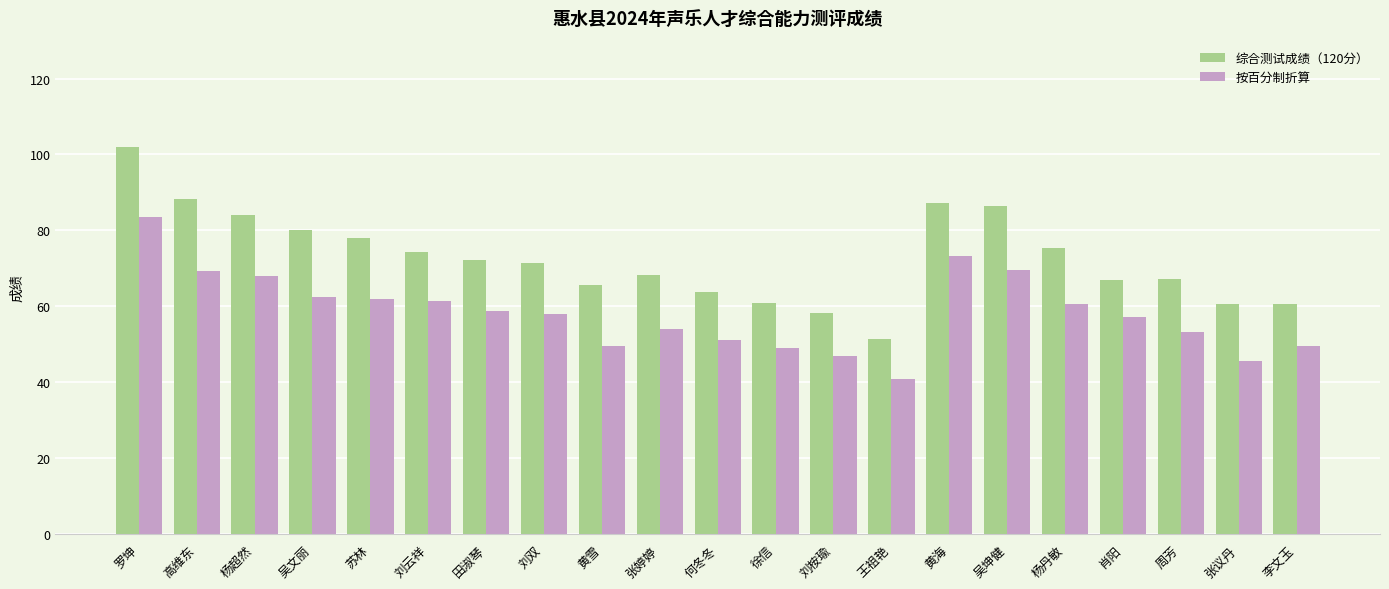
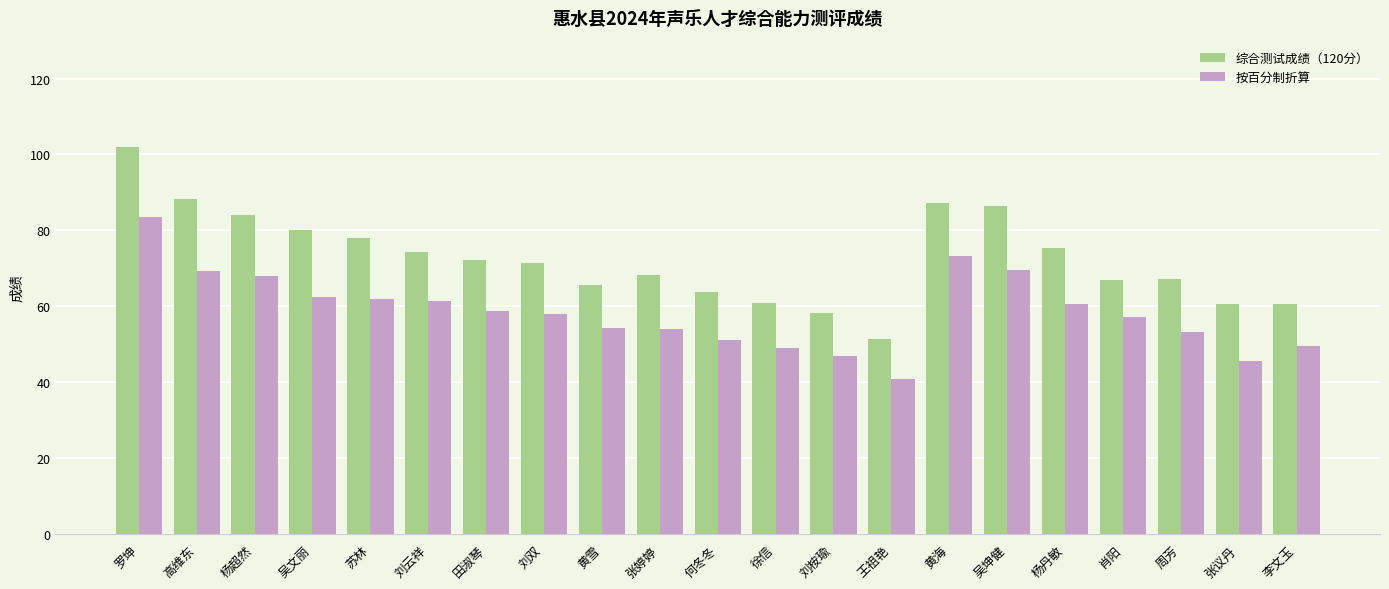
  {
    "综合测试成绩（120分）": {
      "罗坤": 102,
      "高维东": 88,
      "杨超然": 84,
      "吴文丽": 80,
      "苏林": 78,
      "刘云祥": 74,
      "田淑琴": 72,
      "刘双": 71,
      "黄雪": 66,
      "张婷婷": 68,
      "何冬冬": 64,
      "徐信": 61,
      "刘桉瑜": 58,
      "王祖艳": 51,
      "黄海": 87,
      "吴坤健": 86,
      "杨丹敏": 75,
      "肖阳": 67,
      "周芳": 67,
      "张议丹": 61,
      "李文玉": 61
    },
    "按百分制折算": {
      "罗坤": 84,
      "高维东": 69,
      "杨超然": 68,
      "吴文丽": 62,
      "苏林": 62,
      "刘云祥": 61,
      "田淑琴": 59,
      "刘双": 58,
-     "黄雪": 50,
+     "黄雪": 54,
      "张婷婷": 54,
      "何冬冬": 51,
      "徐信": 49,
      "刘桉瑜": 47,
      "王祖艳": 41,
      "黄海": 73,
      "吴坤健": 70,
      "杨丹敏": 61,
      "肖阳": 57,
      "周芳": 53,
      "张议丹": 45,
      "李文玉": 49
    }
  }
